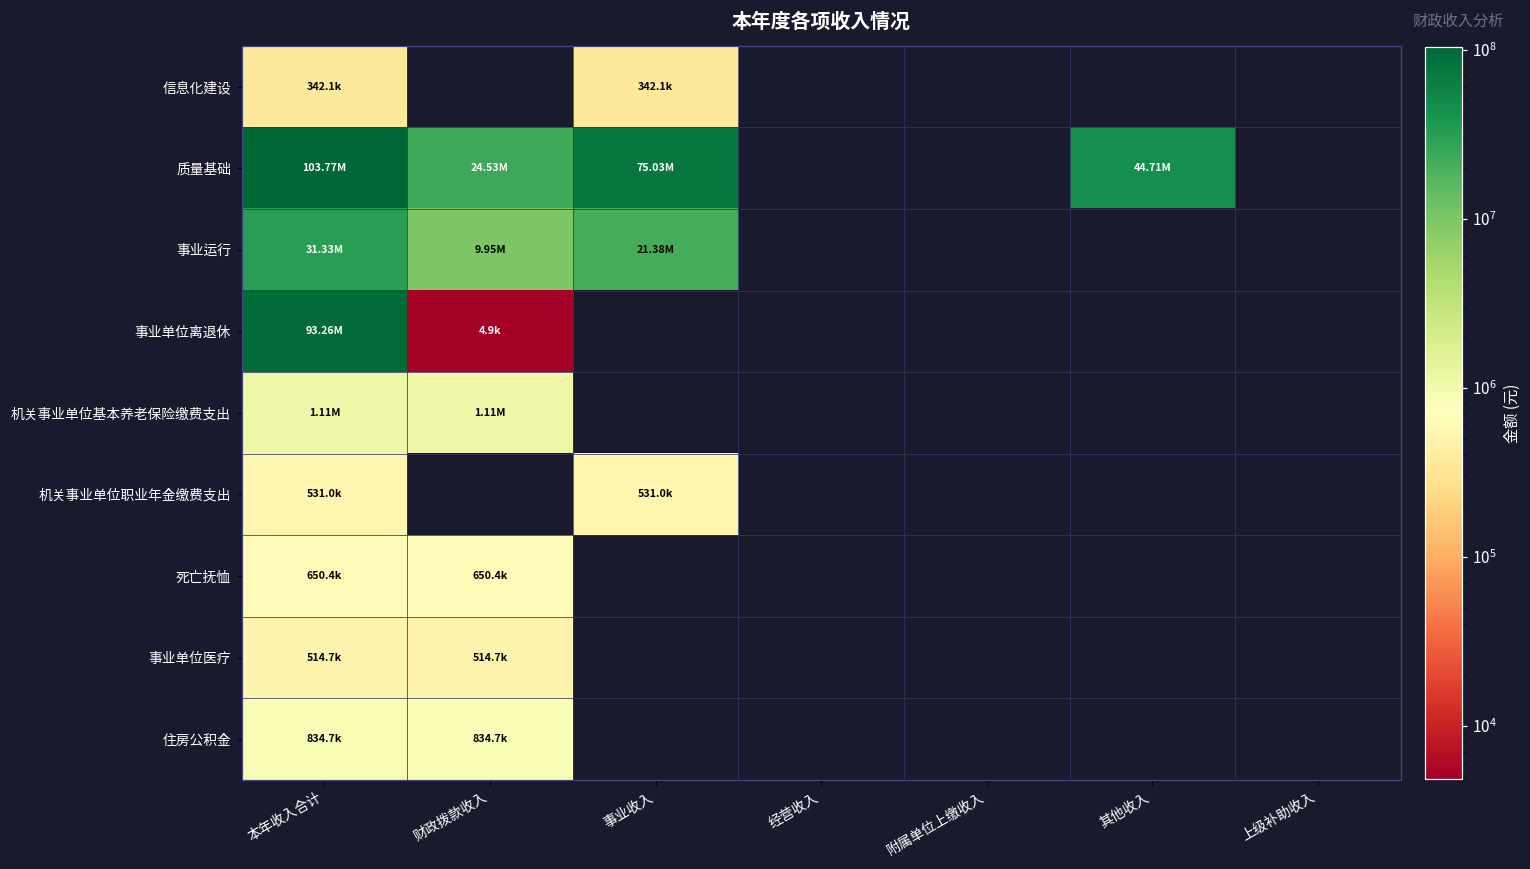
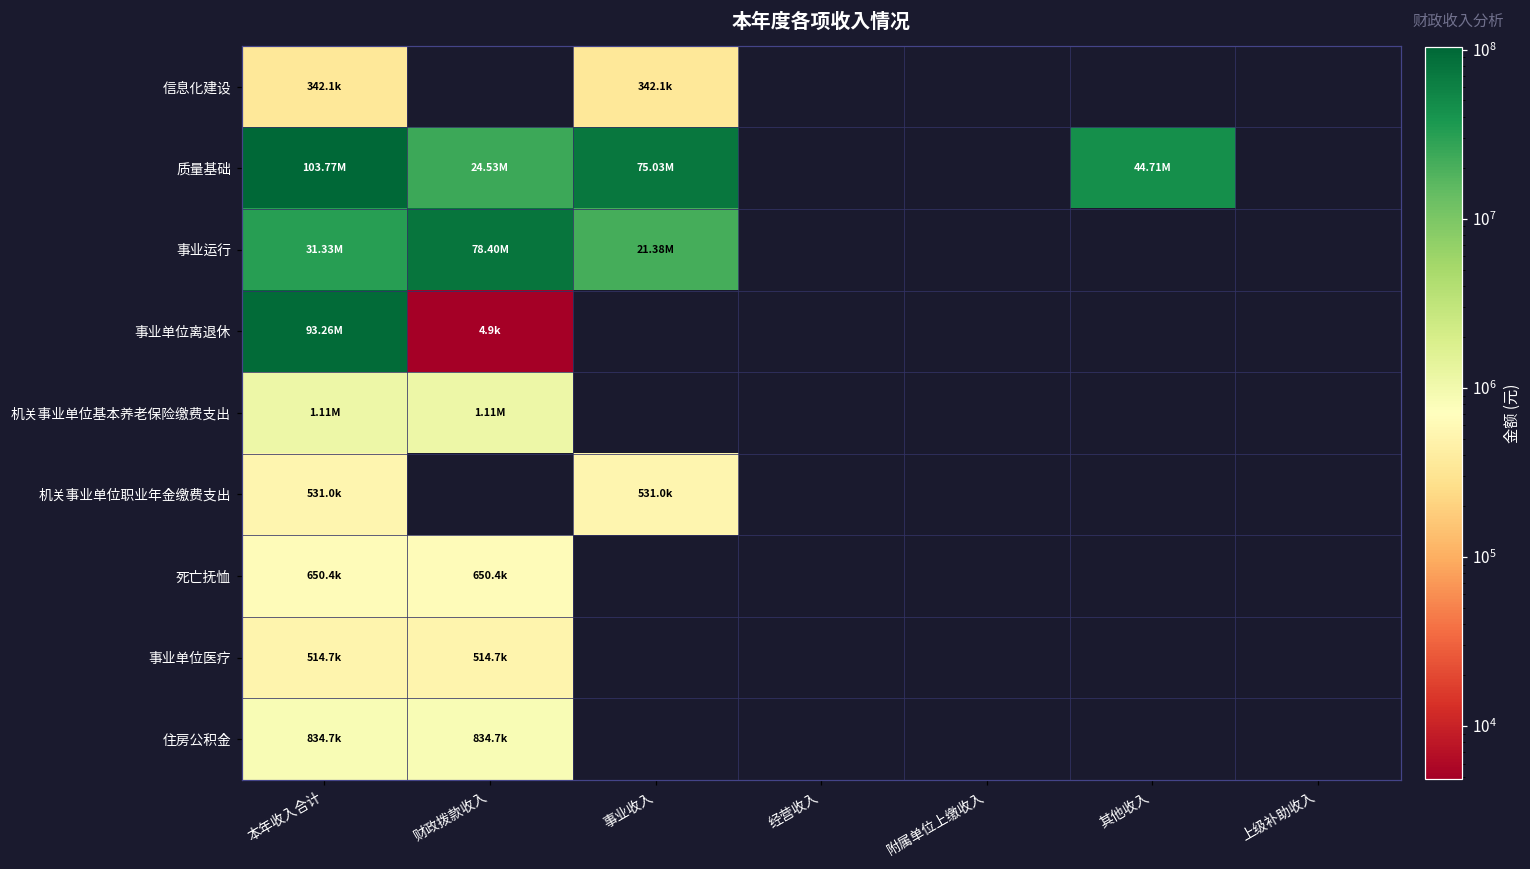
  {
    "信息化建设": {
      "本年收入合计": "342.1k",
      "事业收入": "342.1k"
    },
    "质量基础": {
      "本年收入合计": "103.77M",
      "财政拨款收入": "24.53M",
      "事业收入": "75.03M",
      "其他收入": "44.71M"
    },
    "事业运行": {
      "本年收入合计": "31.33M",
-     "财政拨款收入": "9.95M",
+     "财政拨款收入": "78.40M",
      "事业收入": "21.38M"
    },
    "事业单位离退休": {
      "本年收入合计": "93.26M",
      "财政拨款收入": "4.9k"
    },
    "机关事业单位基本养老保险缴费支出": {
      "本年收入合计": "1.11M",
      "财政拨款收入": "1.11M"
    },
    "机关事业单位职业年金缴费支出": {
      "本年收入合计": "531.0k",
      "事业收入": "531.0k"
    },
    "死亡抚恤": {
      "本年收入合计": "650.4k",
      "财政拨款收入": "650.4k"
    },
    "事业单位医疗": {
      "本年收入合计": "514.7k",
      "财政拨款收入": "514.7k"
    },
    "住房公积金": {
      "本年收入合计": "834.7k",
      "财政拨款收入": "834.7k"
    }
  }
